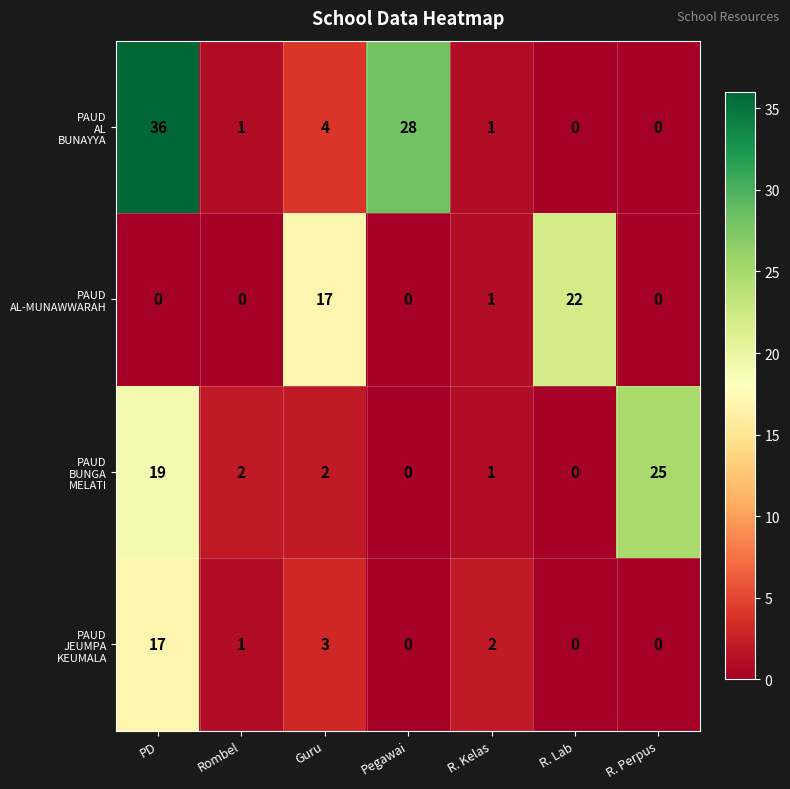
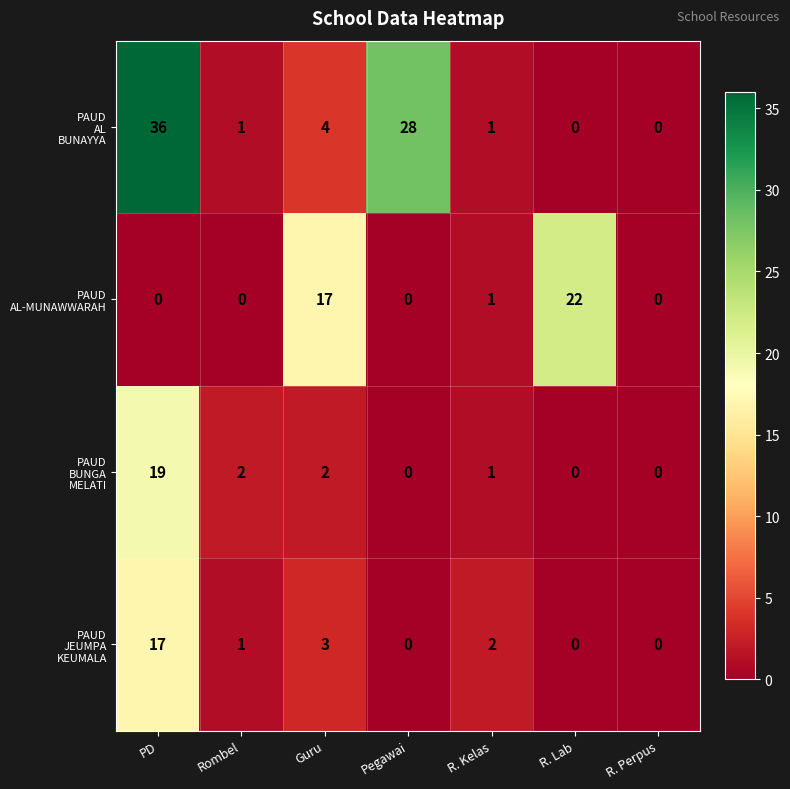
  {
    "PAUD AL BUNAYYA": {
      "PD": 36,
      "Rombel": 1,
      "Guru": 4,
      "Pegawai": 28,
      "R. Kelas": 1,
      "R. Lab": 0,
      "R. Perpus": 0
    },
    "PAUD AL-MUNAWWARAH": {
      "PD": 0,
      "Rombel": 0,
      "Guru": 17,
      "Pegawai": 0,
      "R. Kelas": 1,
      "R. Lab": 22,
      "R. Perpus": 0
    },
    "PAUD BUNGA MELATI": {
      "PD": 19,
      "Rombel": 2,
      "Guru": 2,
      "Pegawai": 0,
      "R. Kelas": 1,
      "R. Lab": 0,
-     "R. Perpus": 25
+     "R. Perpus": 0
    },
    "PAUD JEUMPA KEUMALA": {
      "PD": 17,
      "Rombel": 1,
      "Guru": 3,
      "Pegawai": 0,
      "R. Kelas": 2,
      "R. Lab": 0,
      "R. Perpus": 0
    }
  }
